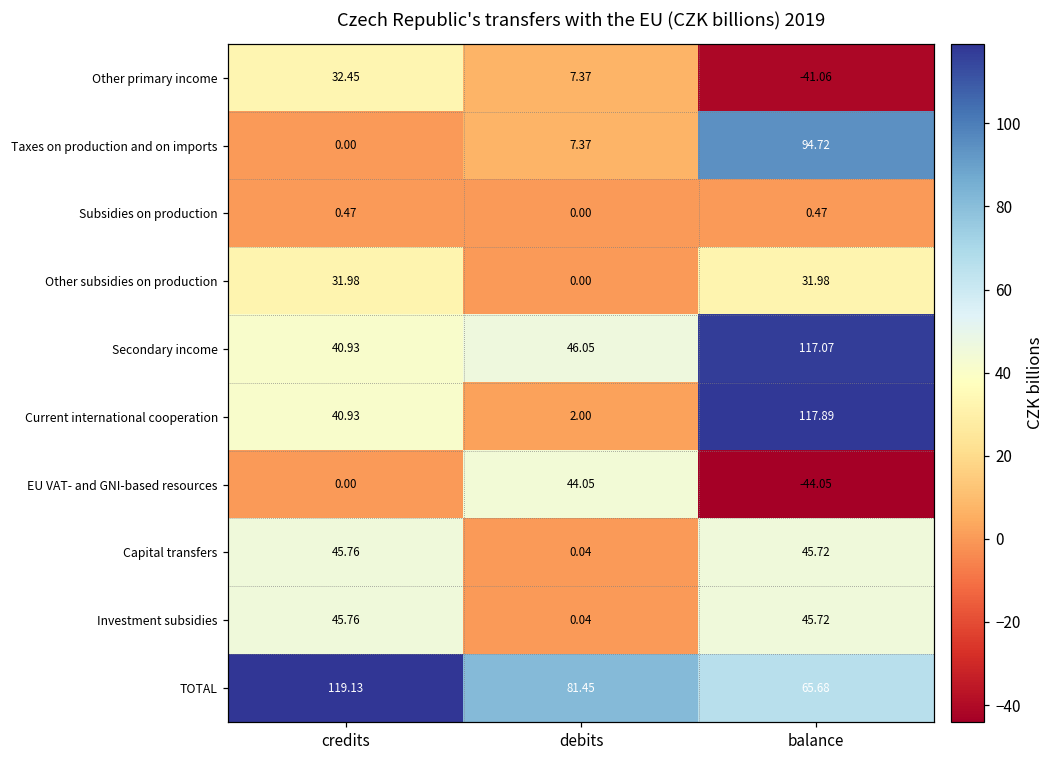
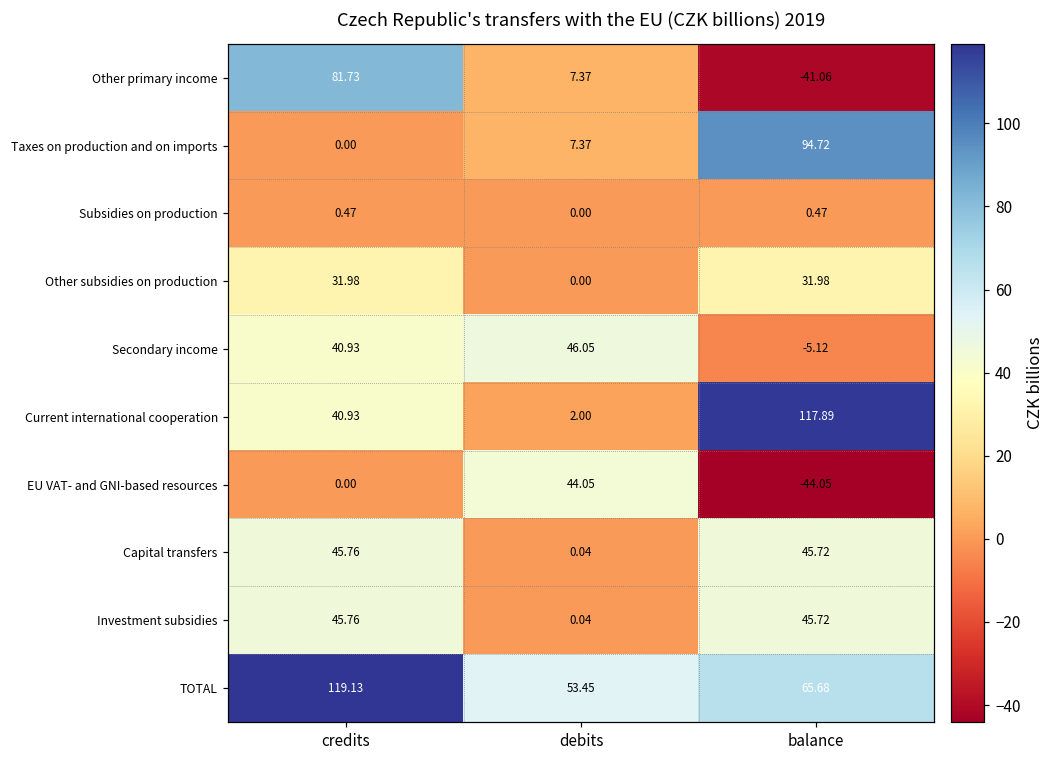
  {
    "Other primary income": {
-     "credits": 32.45,
+     "credits": 81.73,
      "debits": 7.37,
      "balance": -41.06
    },
    "Taxes on production and on imports": {
      "credits": 0.00,
      "debits": 7.37,
      "balance": 94.72
    },
    "Subsidies on production": {
      "credits": 0.47,
      "debits": 0.00,
      "balance": 0.47
    },
    "Other subsidies on production": {
      "credits": 31.98,
      "debits": 0.00,
      "balance": 31.98
    },
    "Secondary income": {
      "credits": 40.93,
      "debits": 46.05,
-     "balance": 117.07
+     "balance": -5.12
    },
    "Current international cooperation": {
      "credits": 40.93,
      "debits": 2.00,
      "balance": 117.89
    },
    "EU VAT- and GNI-based resources": {
      "credits": 0.00,
      "debits": 44.05,
      "balance": -44.05
    },
    "Capital transfers": {
      "credits": 45.76,
      "debits": 0.04,
      "balance": 45.72
    },
    "Investment subsidies": {
      "credits": 45.76,
      "debits": 0.04,
      "balance": 45.72
    },
    "TOTAL": {
      "credits": 119.13,
-     "debits": 81.45,
+     "debits": 53.45,
      "balance": 65.68
    }
  }
